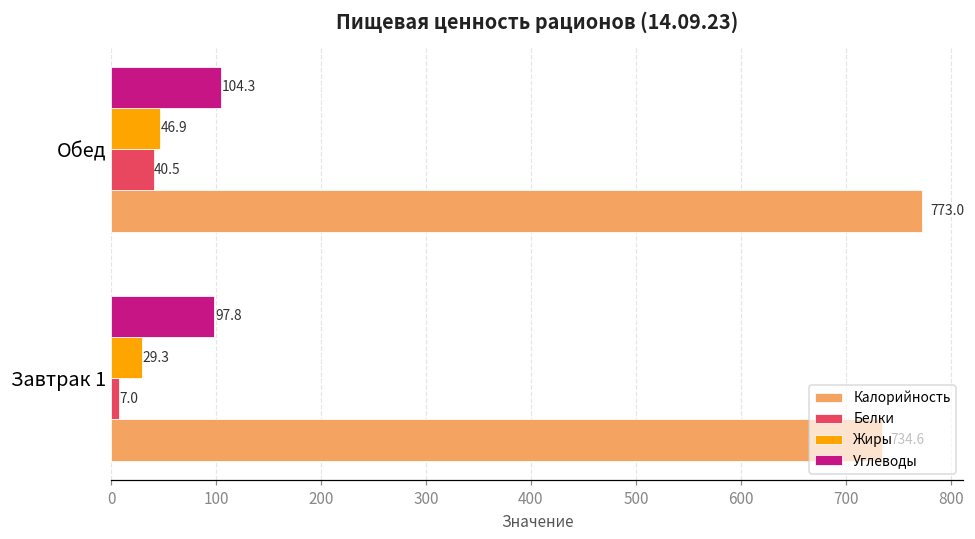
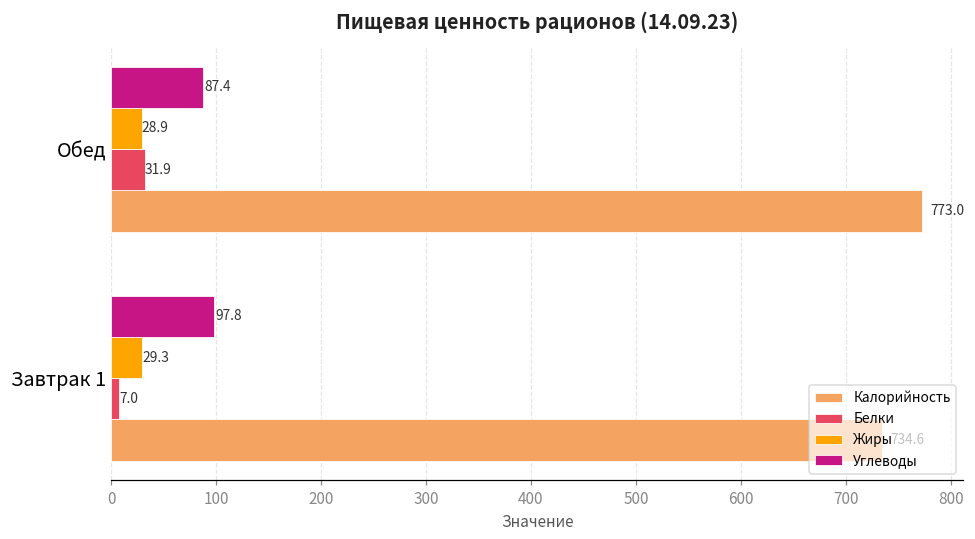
  {
    "Калорийность": {
      "Обед": 773.0
    },
    "Белки": {
-     "Обед": 40.5,
+     "Обед": 31.9,
      "Завтрак 1": 7.0
    },
    "Жиры": {
-     "Обед": 46.9,
+     "Обед": 28.9,
      "Завтрак 1": 29.3
    },
    "Углеводы": {
-     "Обед": 104.3,
+     "Обед": 87.4,
      "Завтрак 1": 97.8
    }
  }
